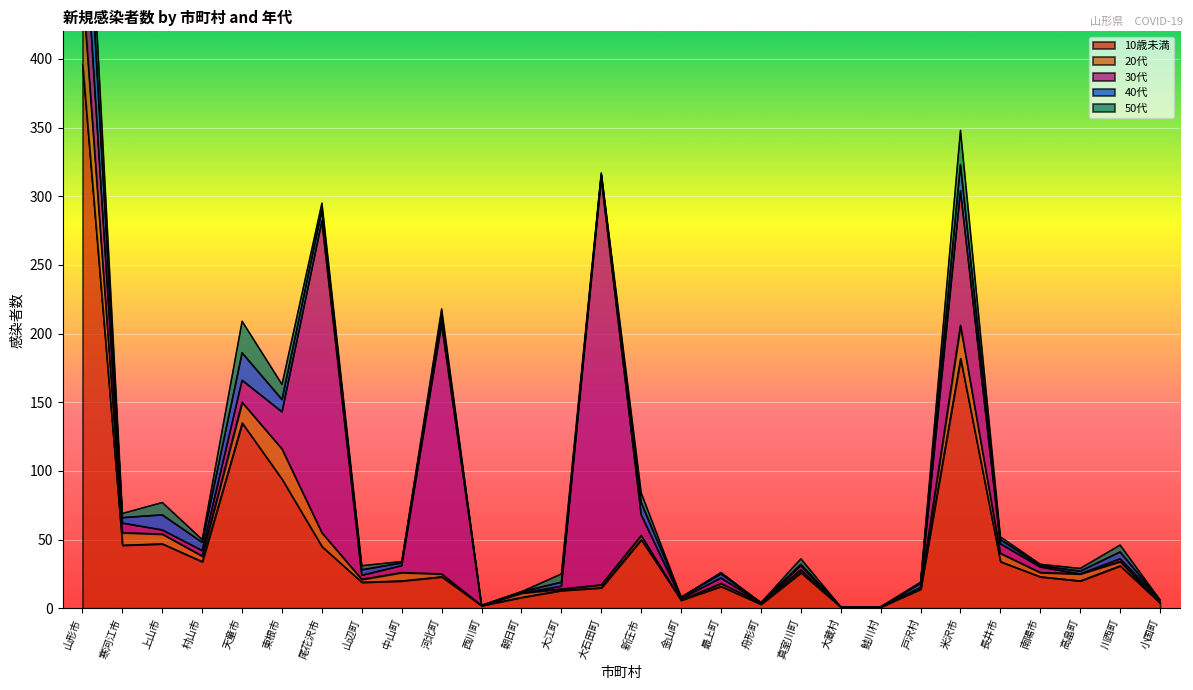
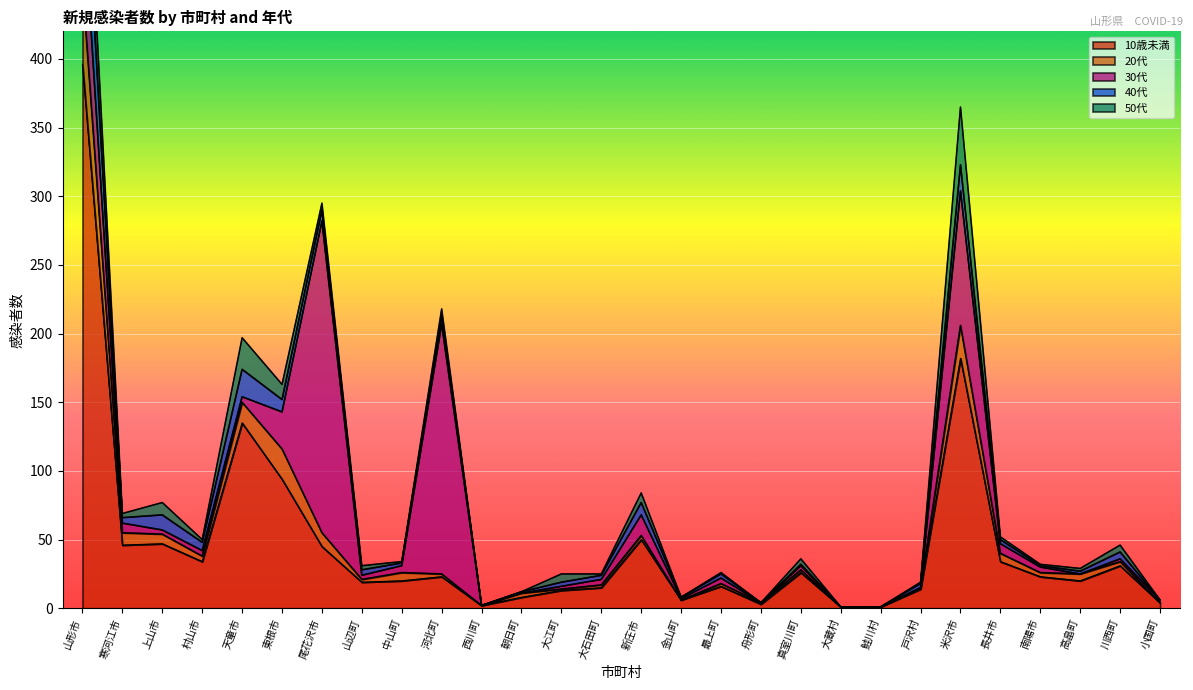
  {
    "30代": {
      "寒河江市": 7,
      "上山市": 3,
      "村山市": 4,
-     "天童市": 16,
+     "天童市": 4,
      "東根市": 27,
      "尾花沢市": 227,
      "山辺町": 3,
      "中山町": 5,
      "河北町": 182,
      "大江町": 2,
-     "大石田町": 296,
+     "大石田町": 4,
      "新庄市": 15,
      "最上町": 4,
      "米沢市": 98,
      "長井市": 7,
      "川西町": 2
    },
    "40代": {
      "寒河江市": 4,
      "上山市": 11,
      "村山市": 6,
      "天童市": 20,
      "東根市": 9,
      "尾花沢市": 8,
      "山辺町": 4,
      "河北町": 6,
      "大江町": 3,
      "新庄市": 9,
      "米沢市": 19,
      "長井市": 3,
      "高畠町": 2,
      "川西町": 5
    },
    "50代": {
      "寒河江市": 3,
      "上山市": 9,
      "村山市": 2,
      "天童市": 23,
      "東根市": 11,
      "尾花沢市": 5,
      "山辺町": 3,
      "河北町": 5,
      "大江町": 6,
      "新庄市": 7,
      "真室川町": 4,
-     "米沢市": 25,
+     "米沢市": 42,
      "長井市": 2,
      "高畠町": 2,
      "川西町": 5
    }
  }
